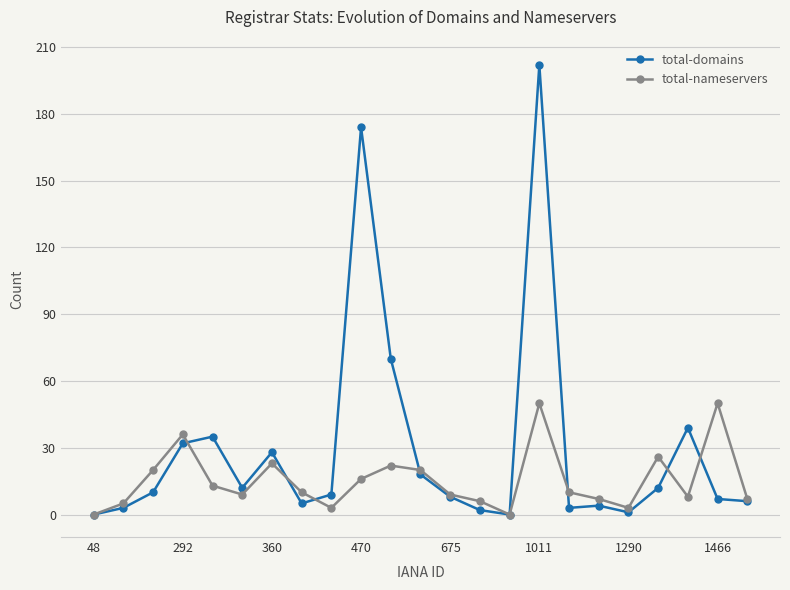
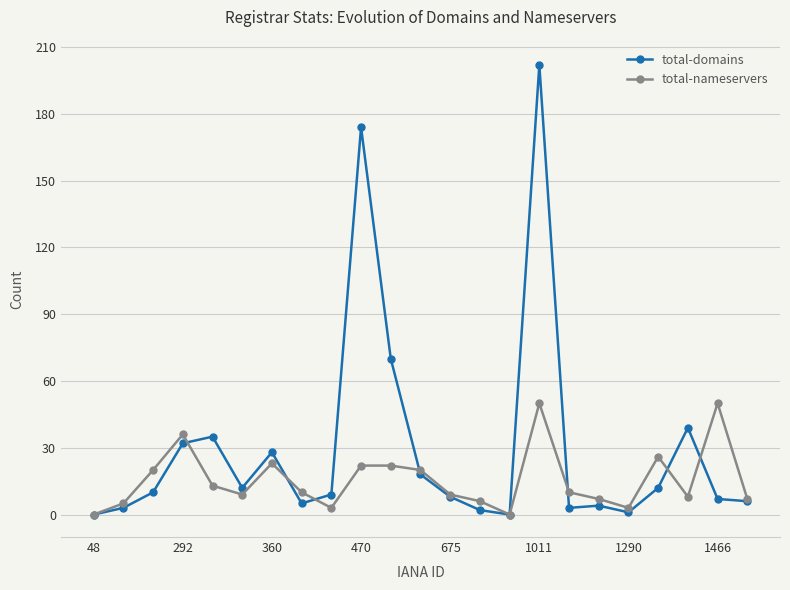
  {
    "total-domains": {
      "292": 32,
      "360": 28,
      "470": 174,
      "1011": 202,
      "1290": 1,
      "1466": 7
    },
    "total-nameservers": {
      "292": 36,
      "360": 23,
-     "470": 16,
+     "470": 22,
      "1011": 50,
      "1290": 3,
      "1466": 50
    }
  }
